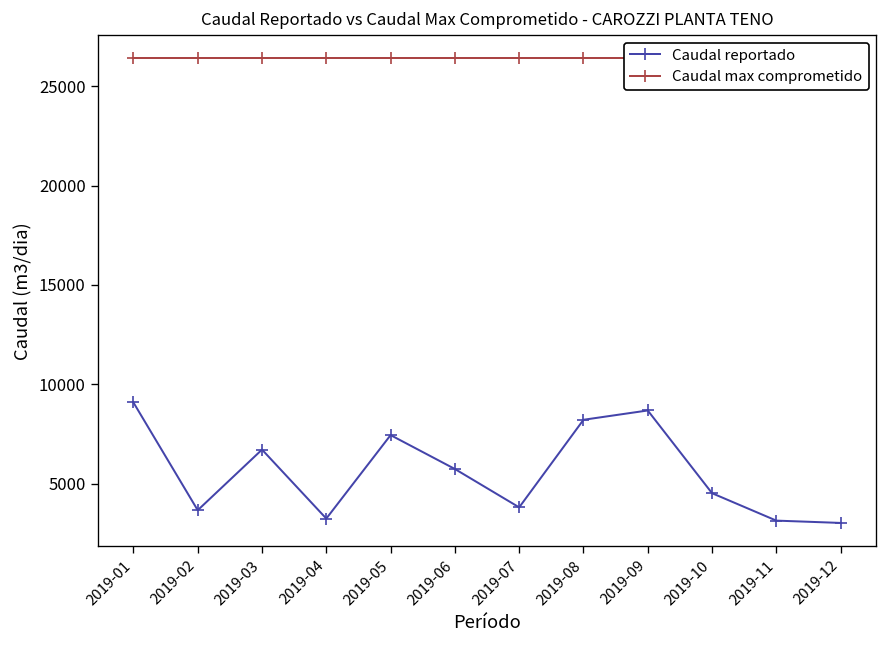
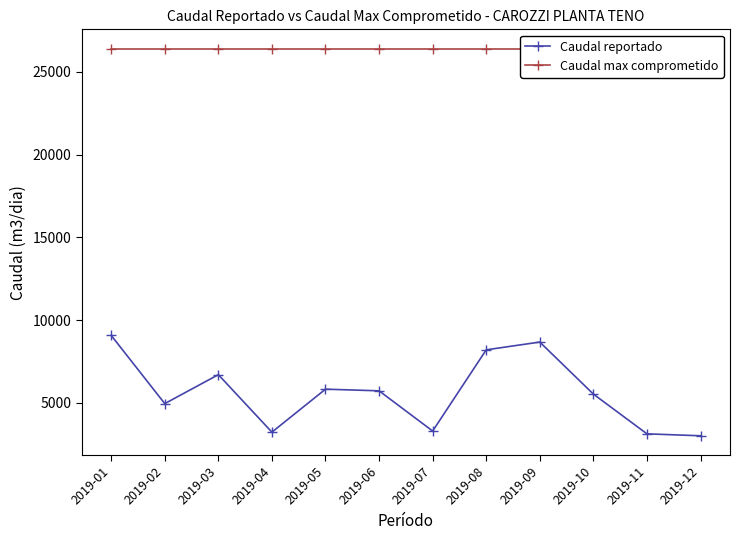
  {
    "Caudal reportado": {
      "2019-01": 9100,
-     "2019-02": 3700,
+     "2019-02": 5000,
      "2019-03": 6700,
      "2019-04": 3200,
-     "2019-05": 7400,
+     "2019-05": 5800,
      "2019-06": 5700,
-     "2019-07": 3800,
+     "2019-07": 3300,
      "2019-08": 8200,
      "2019-09": 8700,
-     "2019-10": 4500,
+     "2019-10": 5500,
      "2019-11": 3100,
      "2019-12": 3000
    },
    "Caudal max comprometido": {
      "2019-01": 26400,
      "2019-02": 26400,
      "2019-03": 26400,
      "2019-04": 26400,
      "2019-05": 26400,
      "2019-06": 26400,
      "2019-07": 26400,
      "2019-08": 26400
    }
  }
